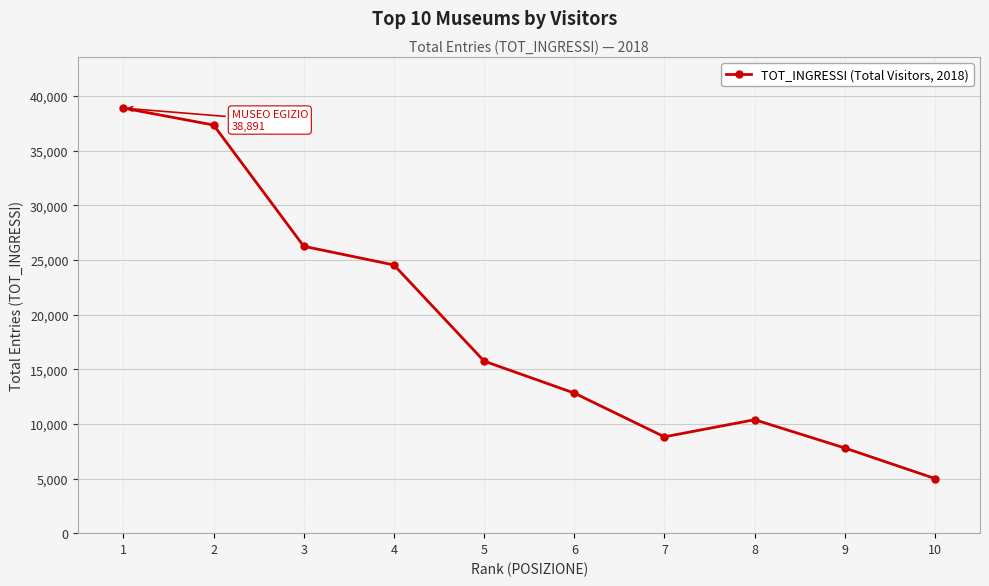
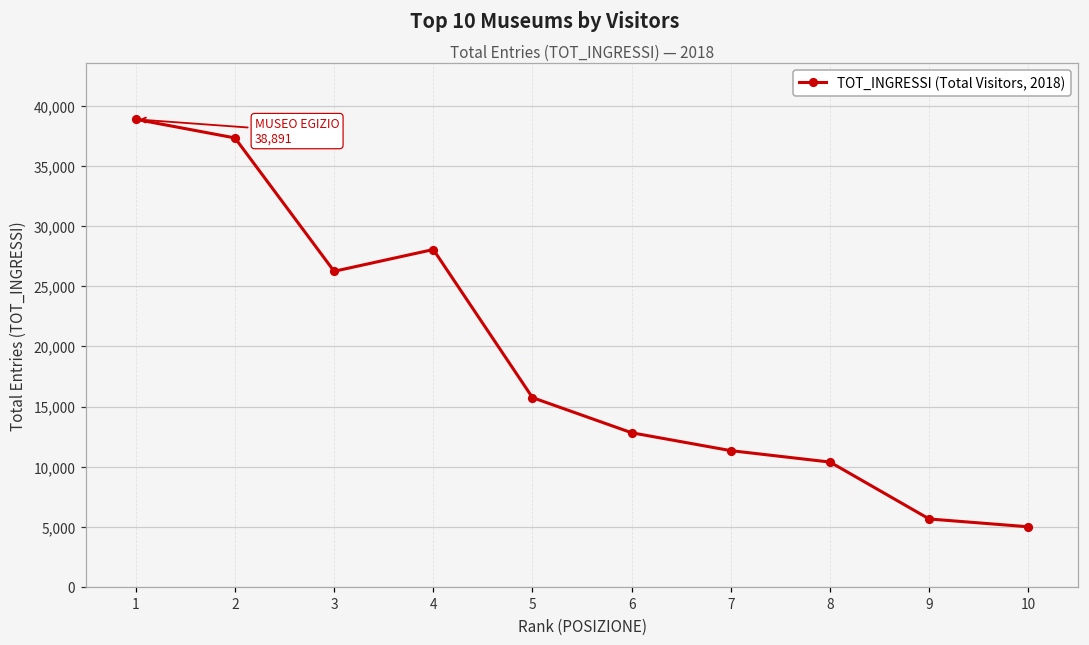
  {
    "1": "38,900",
    "3": "26,300",
-   "4": "24,500",
+   "4": "28,100",
    "5": "15,700",
    "6": "12,800",
-   "7": "8,800",
+   "7": "11,300",
    "8": "10,400",
-   "9": "7,800",
+   "9": "5,600",
    "10": "5,000"
  }
